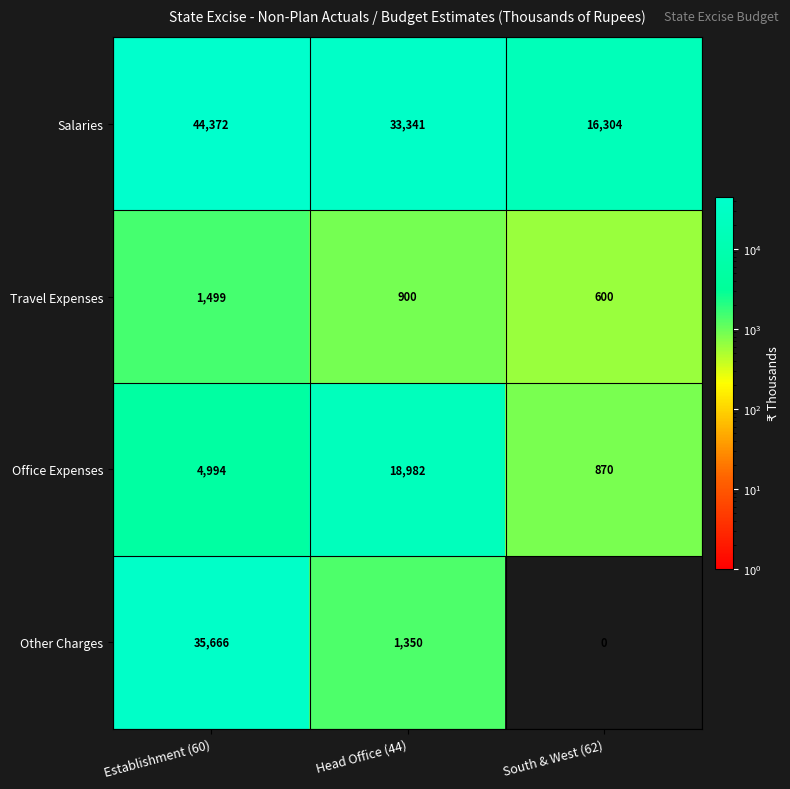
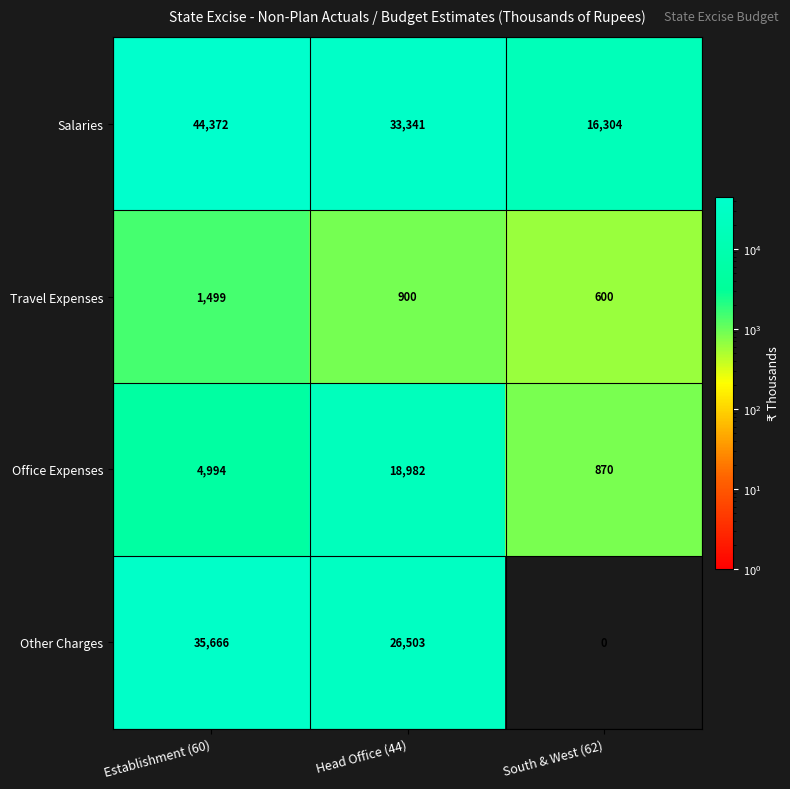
  {
    "Salaries": {
      "Establishment (60)": "44,372",
      "Head Office (44)": "33,341",
      "South & West (62)": "16,304"
    },
    "Travel Expenses": {
      "Establishment (60)": "1,499",
      "Head Office (44)": "900",
      "South & West (62)": "600"
    },
    "Office Expenses": {
      "Establishment (60)": "4,994",
      "Head Office (44)": "18,982",
      "South & West (62)": "870"
    },
    "Other Charges": {
      "Establishment (60)": "35,666",
-     "Head Office (44)": "1,350"
+     "Head Office (44)": "26,503"
    }
  }
